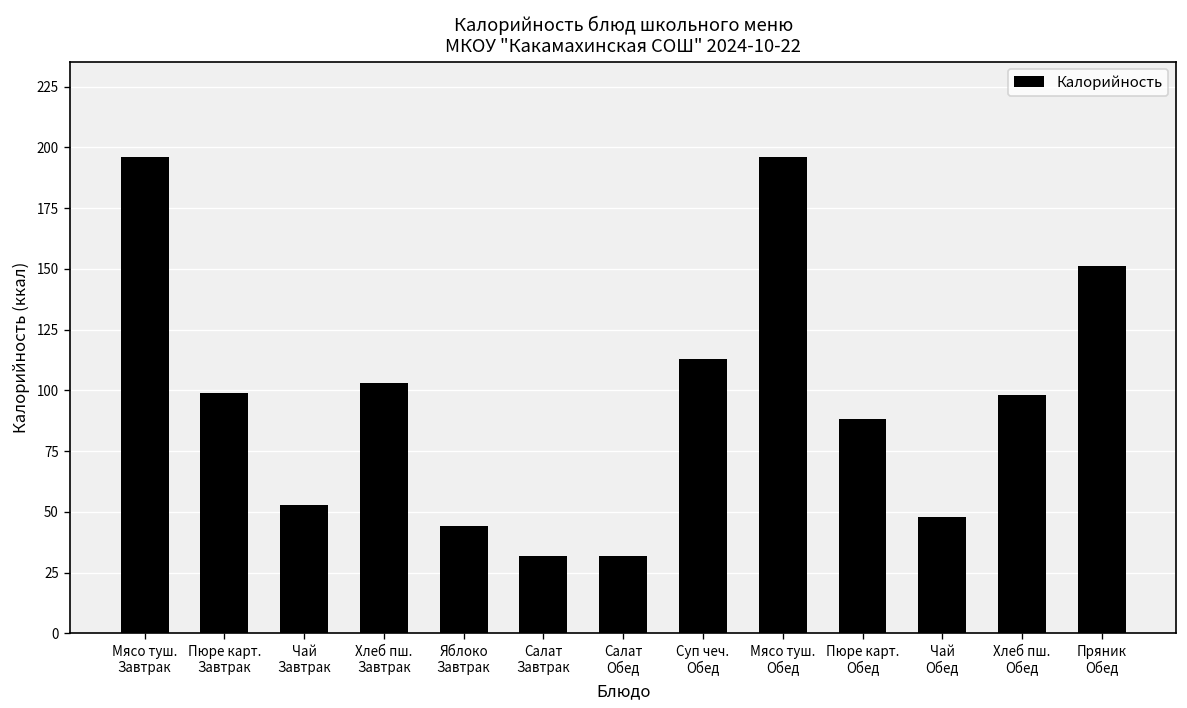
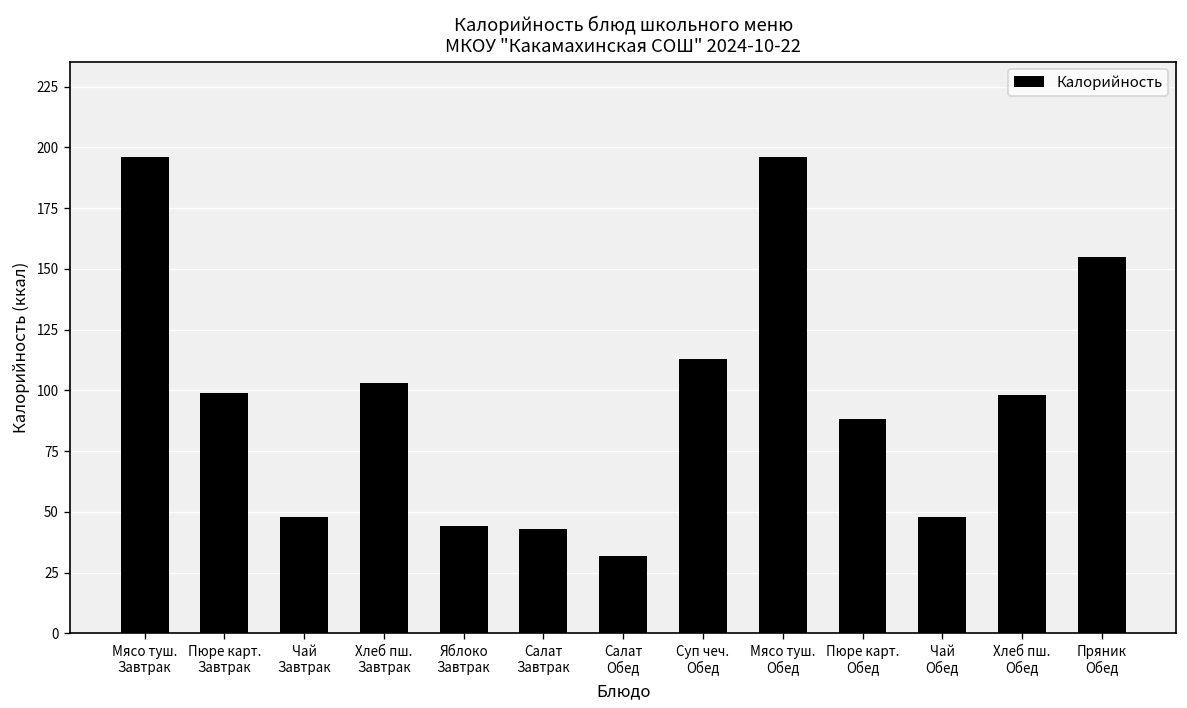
  {
    "Мясо туш. Завтрак": 196,
    "Пюре карт. Завтрак": 99,
-   "Чай Завтрак": 53,
+   "Чай Завтрак": 48,
    "Хлеб пш. Завтрак": 103,
    "Яблоко Завтрак": 44,
-   "Салат Завтрак": 32,
+   "Салат Завтрак": 43,
    "Салат Обед": 32,
    "Суп чеч. Обед": 113,
    "Мясо туш. Обед": 196,
    "Пюре карт. Обед": 88,
    "Чай Обед": 48,
    "Хлеб пш. Обед": 98,
-   "Пряник Обед": 151
+   "Пряник Обед": 155
  }
